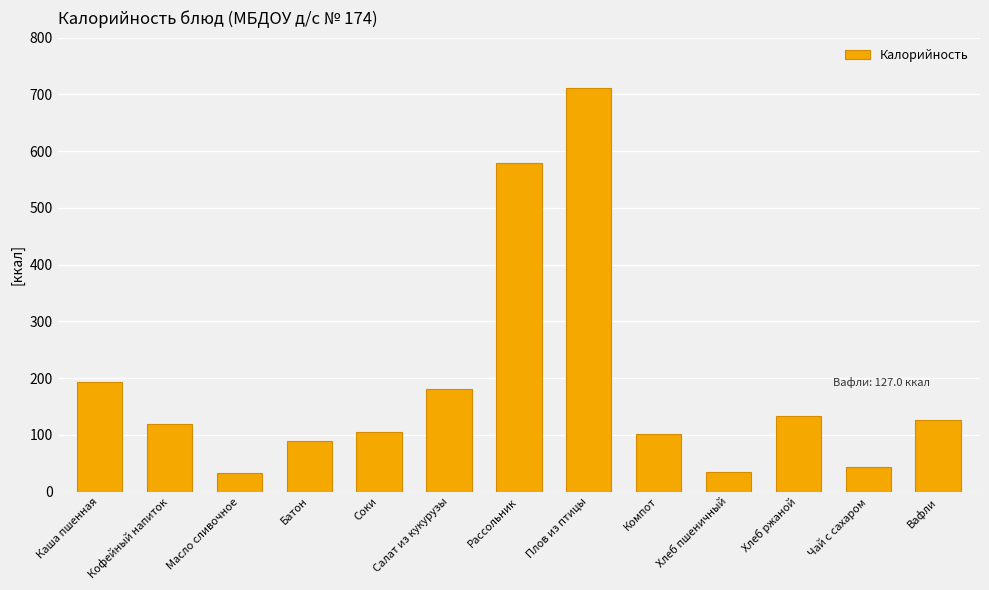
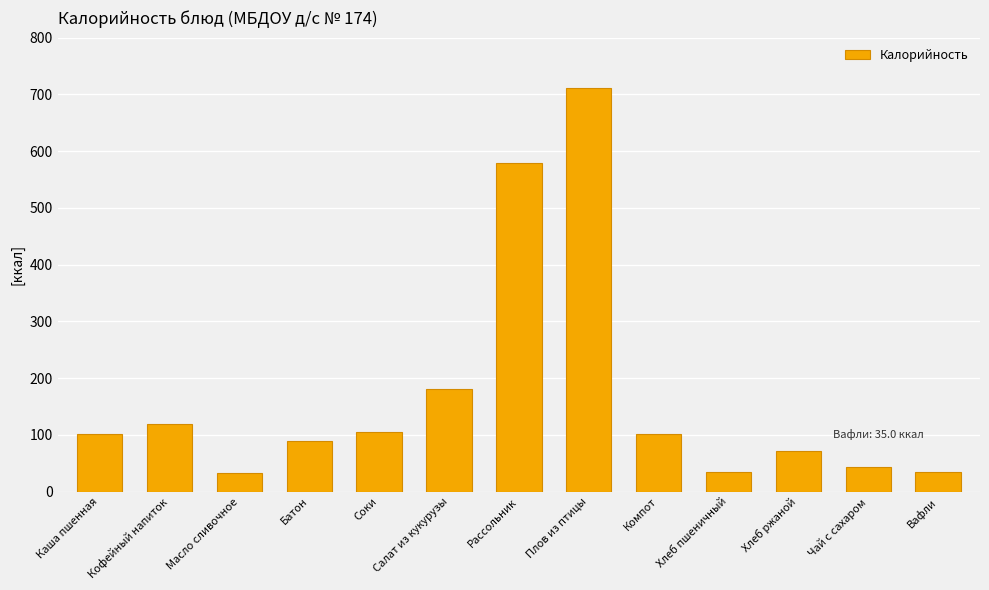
  {
-   "Каша пшенная": 190,
-   "Хлеб ржаной": 130,
-   "Вафли": 127.0
+   "Каша пшенная": 100,
+   "Хлеб ржаной": 70,
+   "Вафли": 35.0
  }
